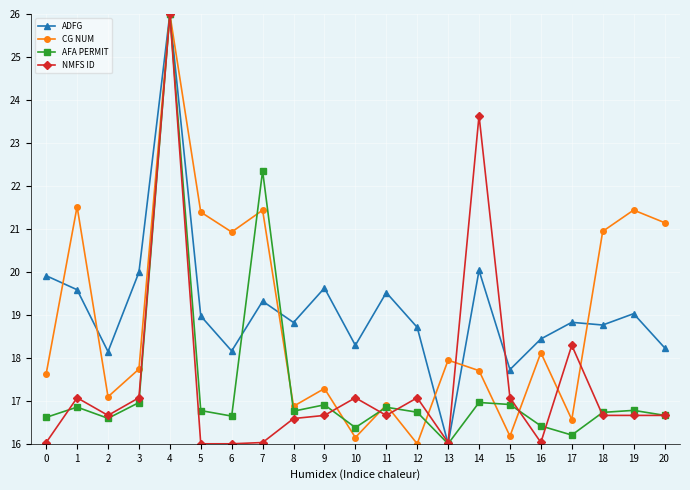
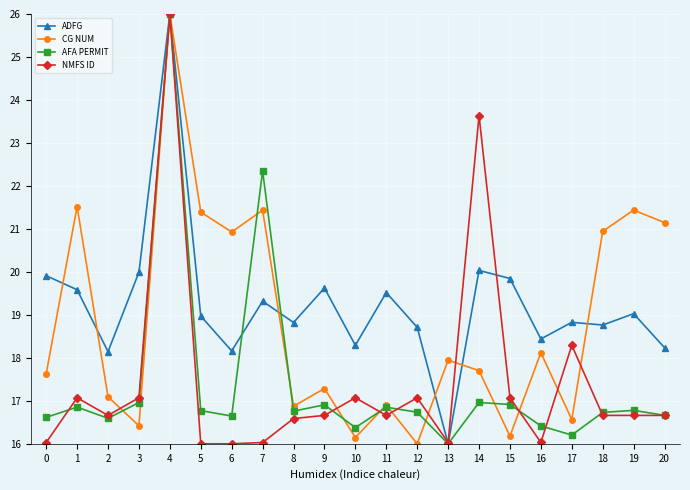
  {
    "ADFG": {
      "0": 19.9,
      "1": 19.6,
      "2": 18.1,
      "3": 20.0,
      "5": 19.0,
      "6": 18.2,
      "7": 19.3,
      "8": 18.8,
      "9": 19.6,
      "10": 18.3,
      "11": 19.5,
      "12": 18.7,
      "14": 20.0,
-     "15": 17.7,
+     "15": 19.8,
      "16": 18.4,
      "17": 18.8,
      "18": 18.8,
      "19": 19.0,
      "20": 18.2
    },
    "CG NUM": {
      "0": 17.6,
      "1": 21.5,
      "2": 17.1,
-     "3": 17.7,
+     "3": 16.4,
      "5": 21.4,
      "6": 20.9,
      "7": 21.4,
      "8": 16.9,
      "9": 17.3,
      "10": 16.1,
      "12": 16.0,
      "13": 17.9,
      "14": 17.7,
      "15": 16.2,
      "16": 18.1,
      "17": 16.6,
      "18": 20.9,
      "19": 21.4,
      "20": 21.1
    },
    "AFA PERMIT": {
      "0": 16.6,
      "1": 16.9,
      "2": 16.6,
      "3": 17.0,
      "5": 16.8,
      "6": 16.6,
      "7": 22.3,
      "8": 16.8,
      "9": 16.9,
      "10": 16.4,
      "12": 16.7,
      "14": 17.0,
      "15": 16.9,
      "16": 16.4,
      "17": 16.2,
      "18": 16.7,
      "19": 16.8
    },
    "NMFS ID": {
      "0": 16.0,
      "1": 17.1,
      "2": 16.7,
      "3": 17.1,
      "5": 16.0,
      "6": 16.0,
      "7": 16.0,
      "8": 16.6,
      "9": 16.7,
      "10": 17.1,
      "11": 16.7,
      "12": 17.1,
      "14": 23.6,
      "15": 17.1,
      "16": 16.0,
      "17": 18.3,
      "18": 16.7,
      "19": 16.7
    }
  }
